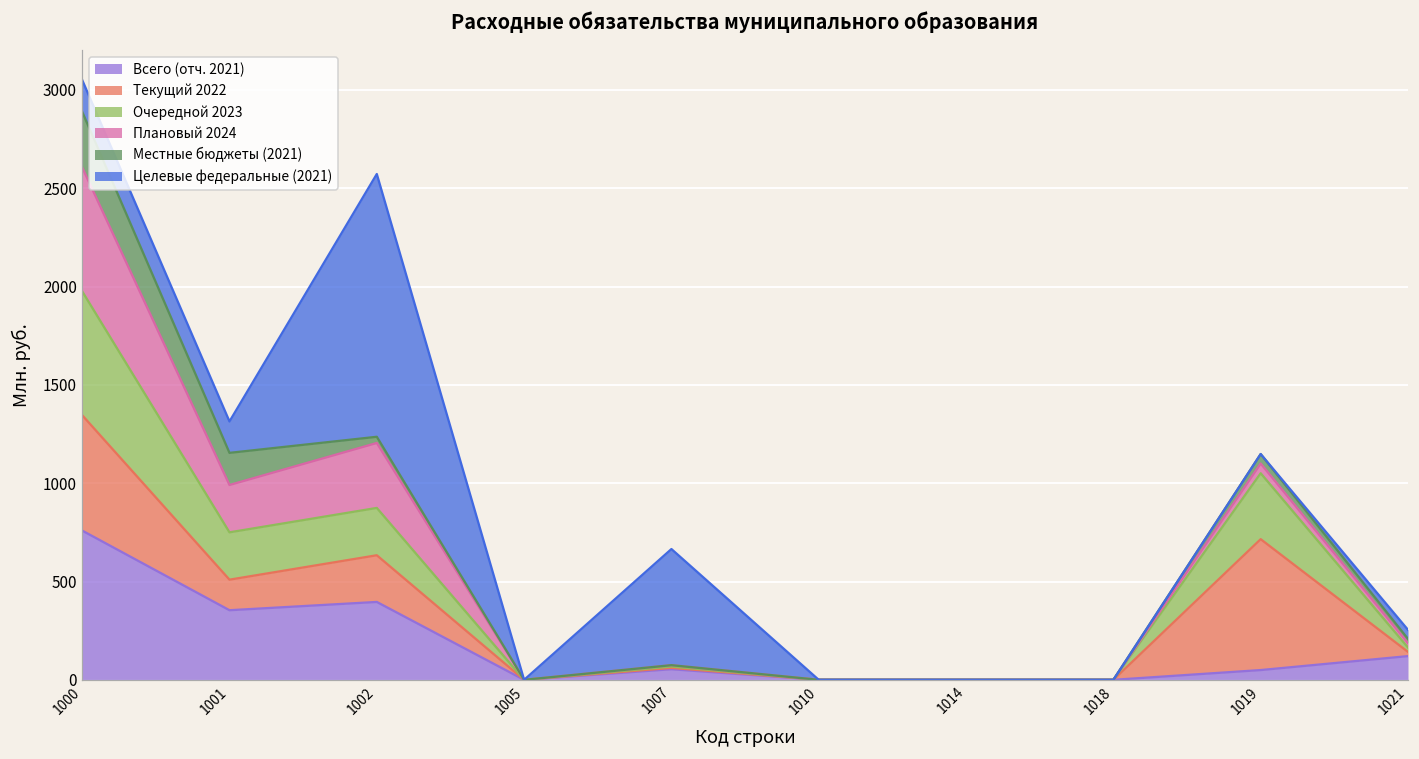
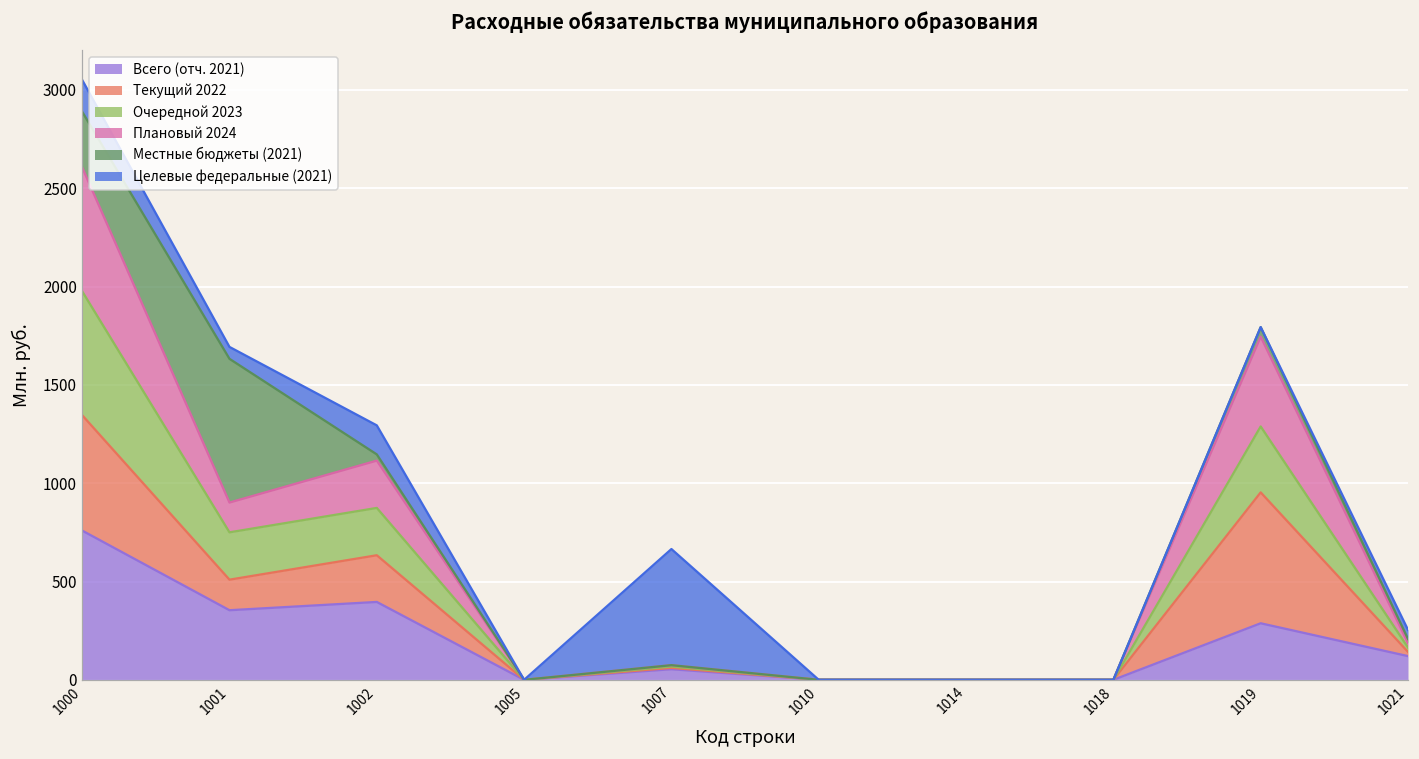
  {
    "Всего (отч. 2021)": {
      "1000": 760,
      "1001": 350,
      "1002": 400,
-     "1019": 50,
+     "1019": 290,
      "1021": 120
    },
    "Текущий 2022": {
      "1000": 590,
      "1001": 160,
      "1002": 240,
      "1019": 670,
      "1021": 20
    },
    "Очередной 2023": {
      "1000": 630,
      "1001": 240,
      "1002": 240,
      "1019": 340,
      "1021": 20
    },
    "Плановый 2024": {
      "1000": 630,
-     "1001": 240,
-     "1002": 330,
-     "1019": 50,
+     "1001": 150,
+     "1002": 240,
+     "1019": 460,
      "1021": 20
    },
    "Местные бюджеты (2021)": {
      "1000": 280,
-     "1001": 160,
+     "1001": 730,
      "1002": 30,
      "1021": 20
    },
    "Целевые федеральные (2021)": {
      "1000": 160,
-     "1001": 160,
-     "1002": 1340,
+     "1001": 60,
+     "1002": 150,
      "1007": 590,
      "1021": 50
    }
  }
